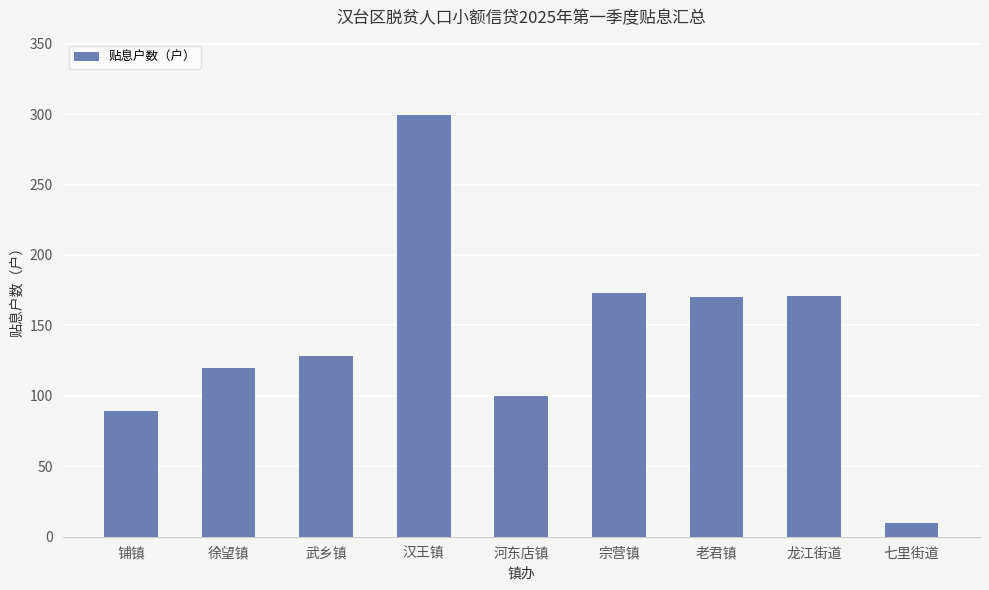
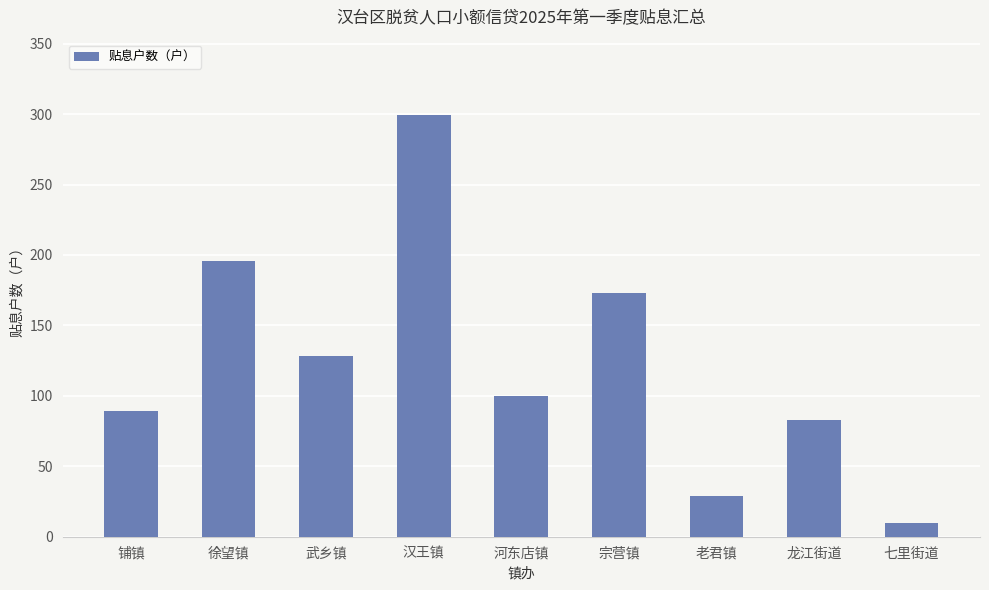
  {
    "铺镇": 89,
-   "徐望镇": 120,
+   "徐望镇": 196,
    "武乡镇": 128,
    "汉王镇": 299,
    "河东店镇": 100,
    "宗营镇": 173,
-   "老君镇": 170,
-   "龙江街道": 171,
+   "老君镇": 29,
+   "龙江街道": 83,
    "七里街道": 10
  }
